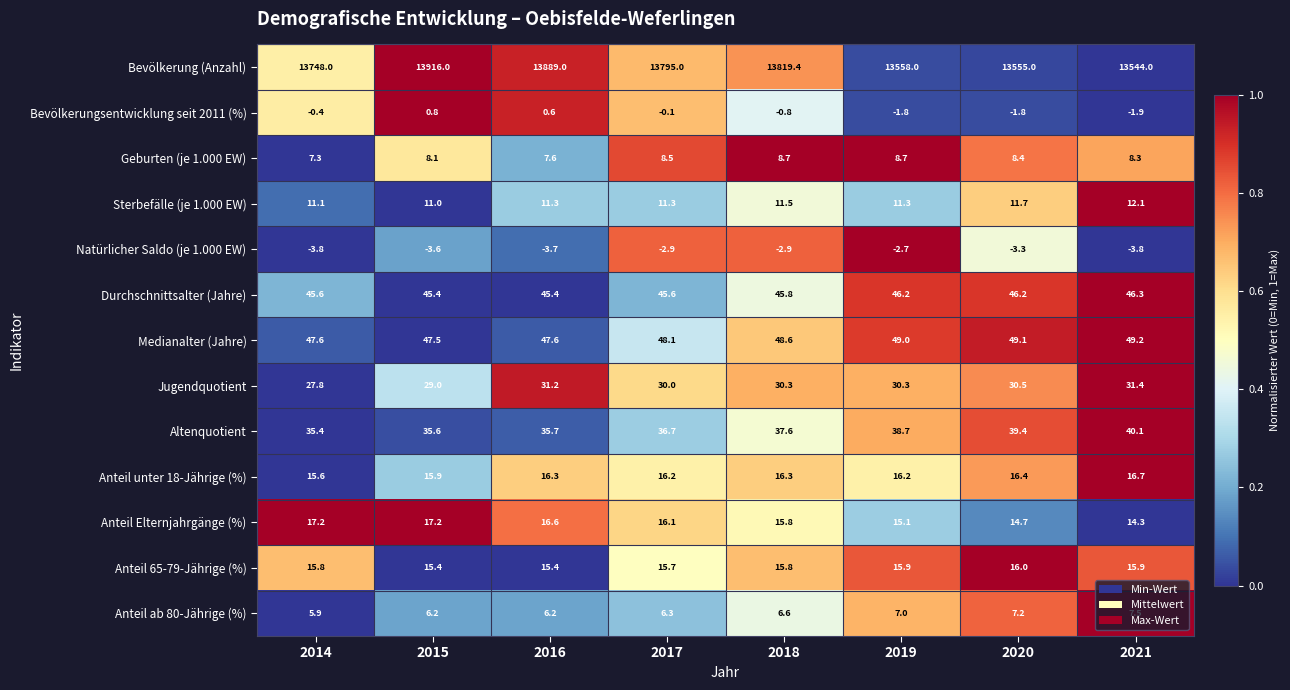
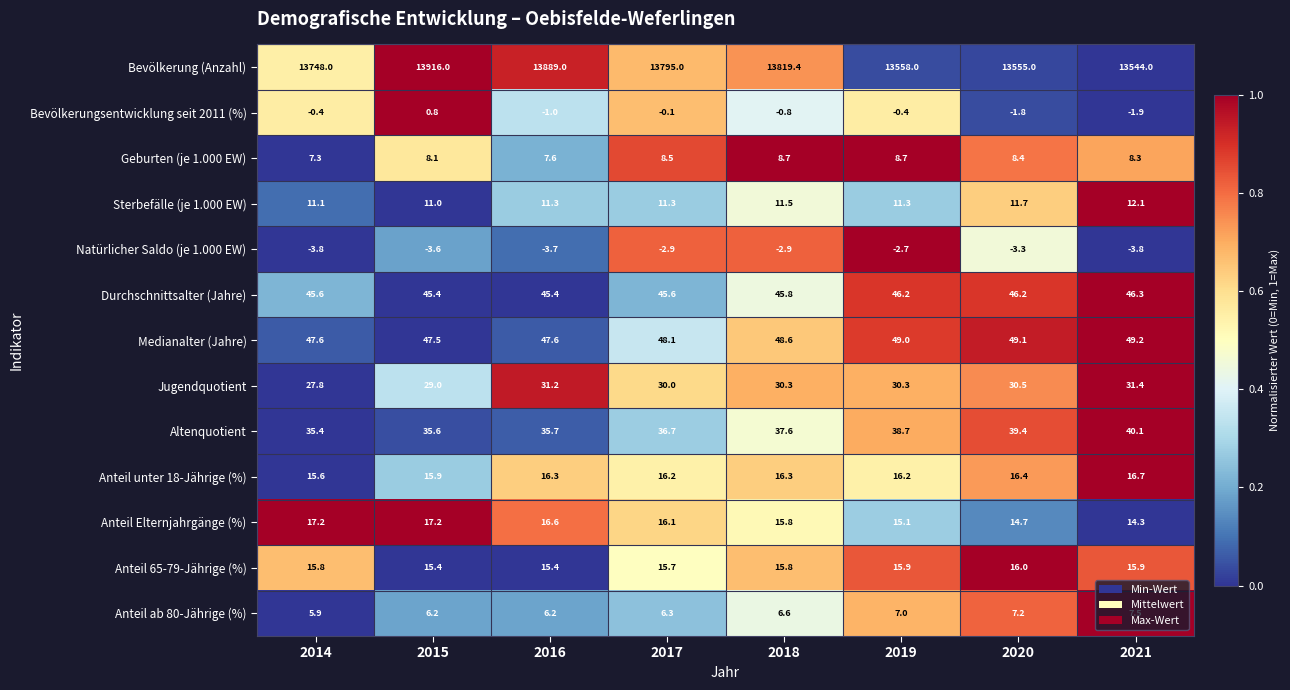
  {
    "Bevölkerung (Anzahl)": {
      "2014": 13748.0,
      "2015": 13916.0,
      "2016": 13889.0,
      "2017": 13795.0,
      "2018": 13819.4,
      "2019": 13558.0,
      "2020": 13555.0,
      "2021": 13544.0
    },
    "Bevölkerungsentwicklung seit 2011 (%)": {
      "2014": -0.4,
      "2015": 0.8,
-     "2016": 0.6,
+     "2016": -1.0,
      "2017": -0.1,
      "2018": -0.8,
-     "2019": -1.8,
+     "2019": -0.4,
      "2020": -1.8,
      "2021": -1.9
    },
    "Geburten (je 1.000 EW)": {
      "2014": 7.3,
      "2015": 8.1,
      "2016": 7.6,
      "2017": 8.5,
      "2018": 8.7,
      "2019": 8.7,
      "2020": 8.4,
      "2021": 8.3
    },
    "Sterbefälle (je 1.000 EW)": {
      "2014": 11.1,
      "2015": 11.0,
      "2016": 11.3,
      "2017": 11.3,
      "2018": 11.5,
      "2019": 11.3,
      "2020": 11.7,
      "2021": 12.1
    },
    "Natürlicher Saldo (je 1.000 EW)": {
      "2014": -3.8,
      "2015": -3.6,
      "2016": -3.7,
      "2017": -2.9,
      "2018": -2.9,
      "2019": -2.7,
      "2020": -3.3,
      "2021": -3.8
    },
    "Durchschnittsalter (Jahre)": {
      "2014": 45.6,
      "2015": 45.4,
      "2016": 45.4,
      "2017": 45.6,
      "2018": 45.8,
      "2019": 46.2,
      "2020": 46.2,
      "2021": 46.3
    },
    "Medianalter (Jahre)": {
      "2014": 47.6,
      "2015": 47.5,
      "2016": 47.6,
      "2017": 48.1,
      "2018": 48.6,
      "2019": 49.0,
      "2020": 49.1,
      "2021": 49.2
    },
    "Jugendquotient": {
      "2014": 27.8,
      "2015": 29.0,
      "2016": 31.2,
      "2017": 30.0,
      "2018": 30.3,
      "2019": 30.3,
      "2020": 30.5,
      "2021": 31.4
    },
    "Altenquotient": {
      "2014": 35.4,
      "2015": 35.6,
      "2016": 35.7,
      "2017": 36.7,
      "2018": 37.6,
      "2019": 38.7,
      "2020": 39.4,
      "2021": 40.1
    },
    "Anteil unter 18-Jährige (%)": {
      "2014": 15.6,
      "2015": 15.9,
      "2016": 16.3,
      "2017": 16.2,
      "2018": 16.3,
      "2019": 16.2,
      "2020": 16.4,
      "2021": 16.7
    },
    "Anteil Elternjahrgänge (%)": {
      "2014": 17.2,
      "2015": 17.2,
      "2016": 16.6,
      "2017": 16.1,
      "2018": 15.8,
      "2019": 15.1,
      "2020": 14.7,
      "2021": 14.3
    },
    "Anteil 65-79-Jährige (%)": {
      "2014": 15.8,
      "2015": 15.4,
      "2016": 15.4,
      "2017": 15.7,
      "2018": 15.8,
      "2019": 15.9,
      "2020": 16.0,
      "2021": 15.9
    },
    "Anteil ab 80-Jährige (%)": {
      "2014": 5.9,
      "2015": 6.2,
      "2016": 6.2,
      "2017": 6.3,
      "2018": 6.6,
      "2019": 7.0,
      "2020": 7.2
    }
  }
